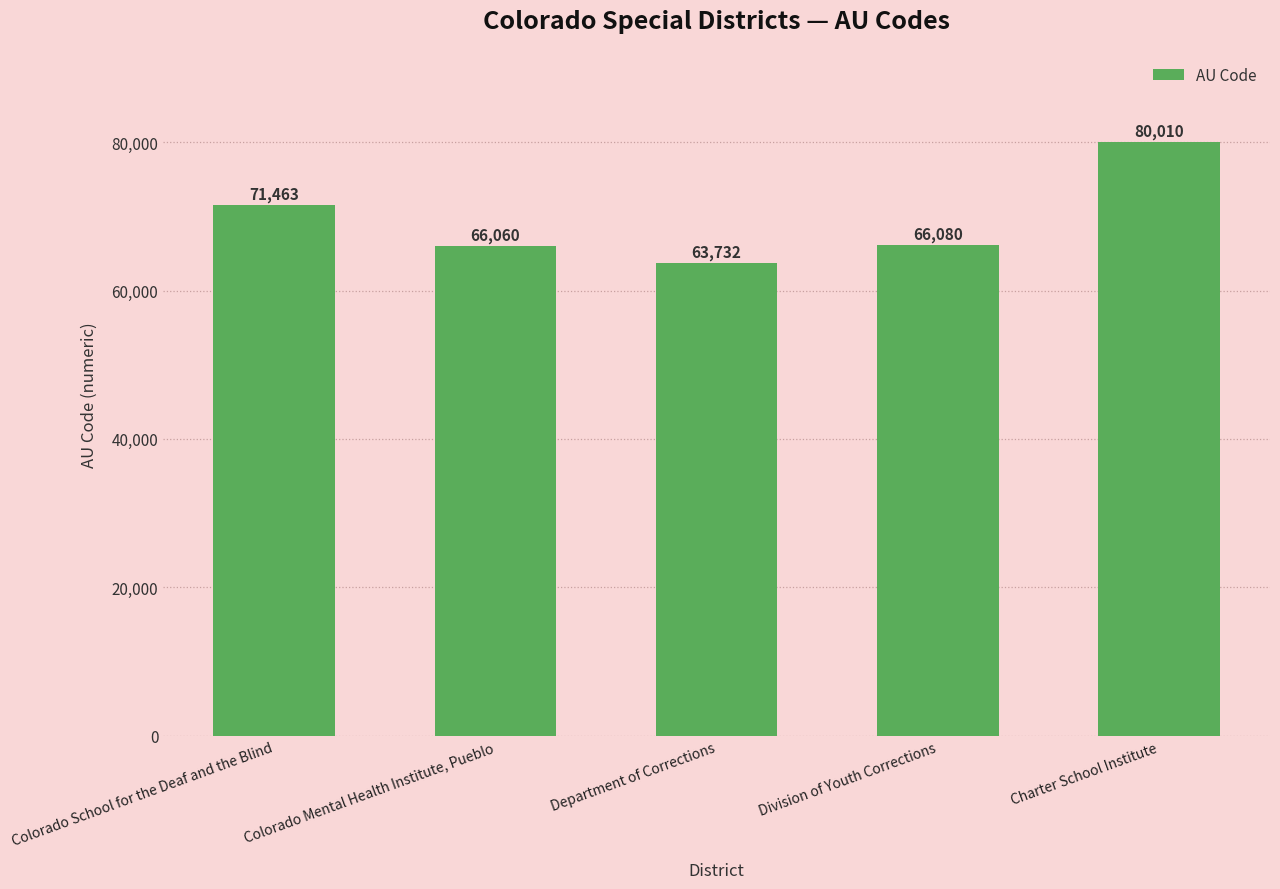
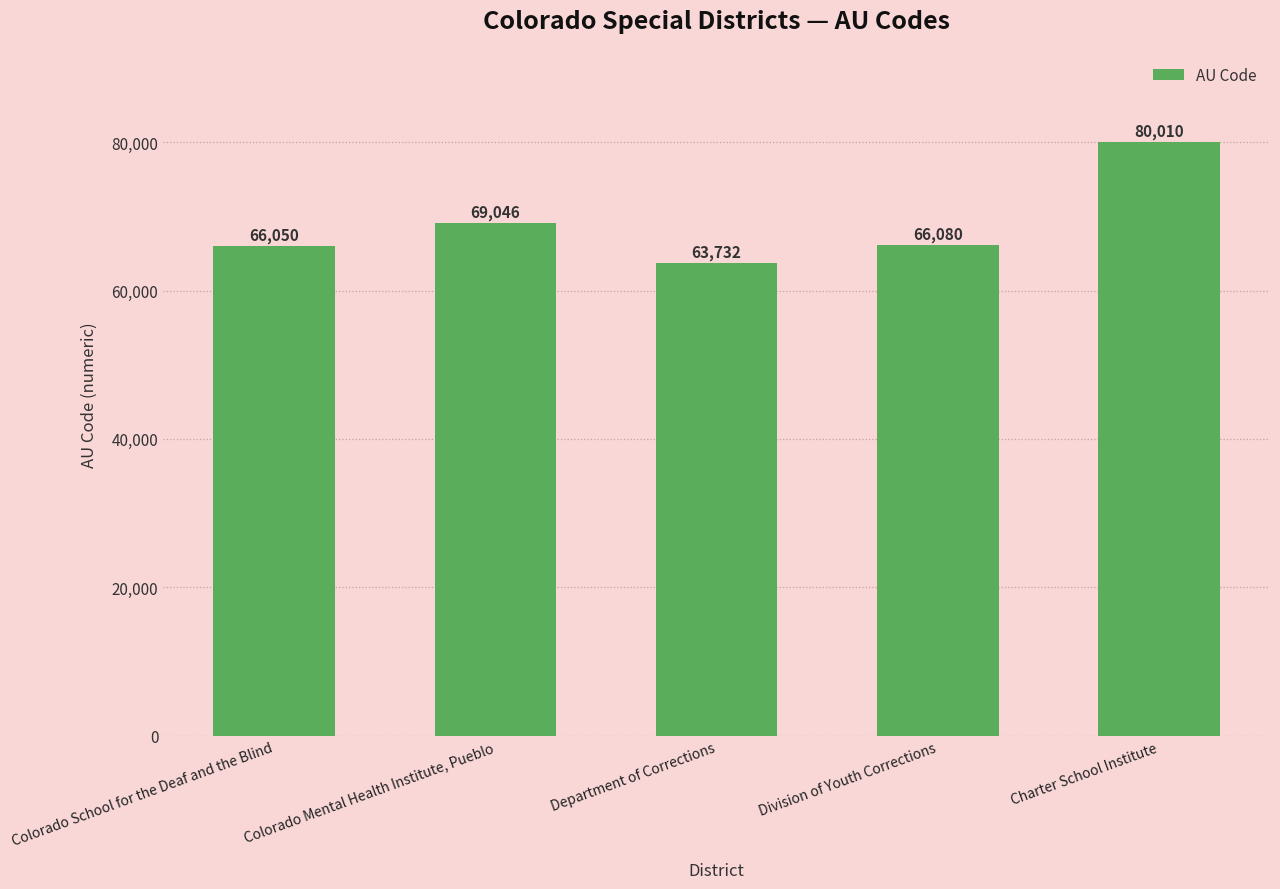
  {
-   "Colorado School for the Deaf and the Blind": "71,463",
-   "Colorado Mental Health Institute, Pueblo": "66,060",
+   "Colorado School for the Deaf and the Blind": "66,050",
+   "Colorado Mental Health Institute, Pueblo": "69,046",
    "Department of Corrections": "63,732",
    "Division of Youth Corrections": "66,080",
    "Charter School Institute": "80,010"
  }
